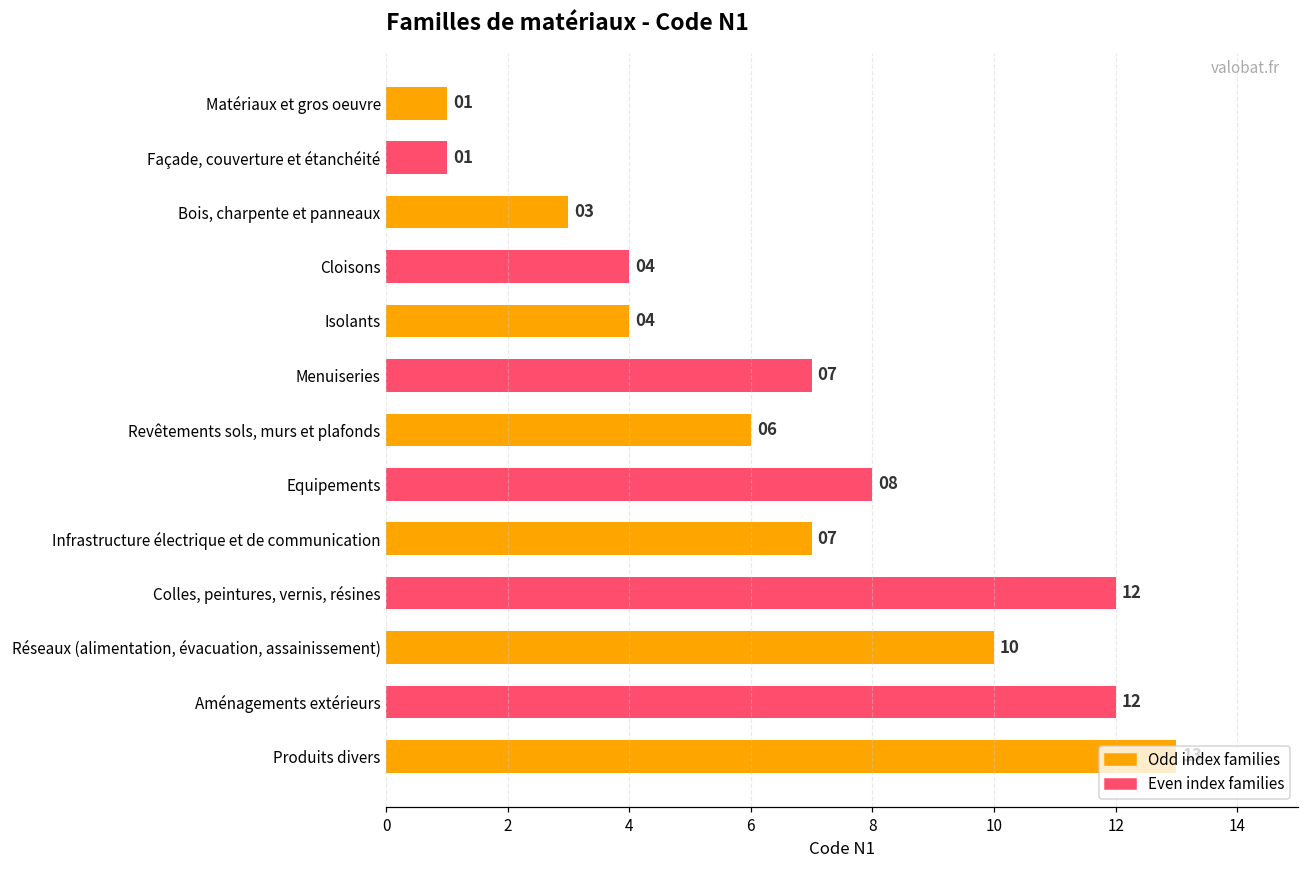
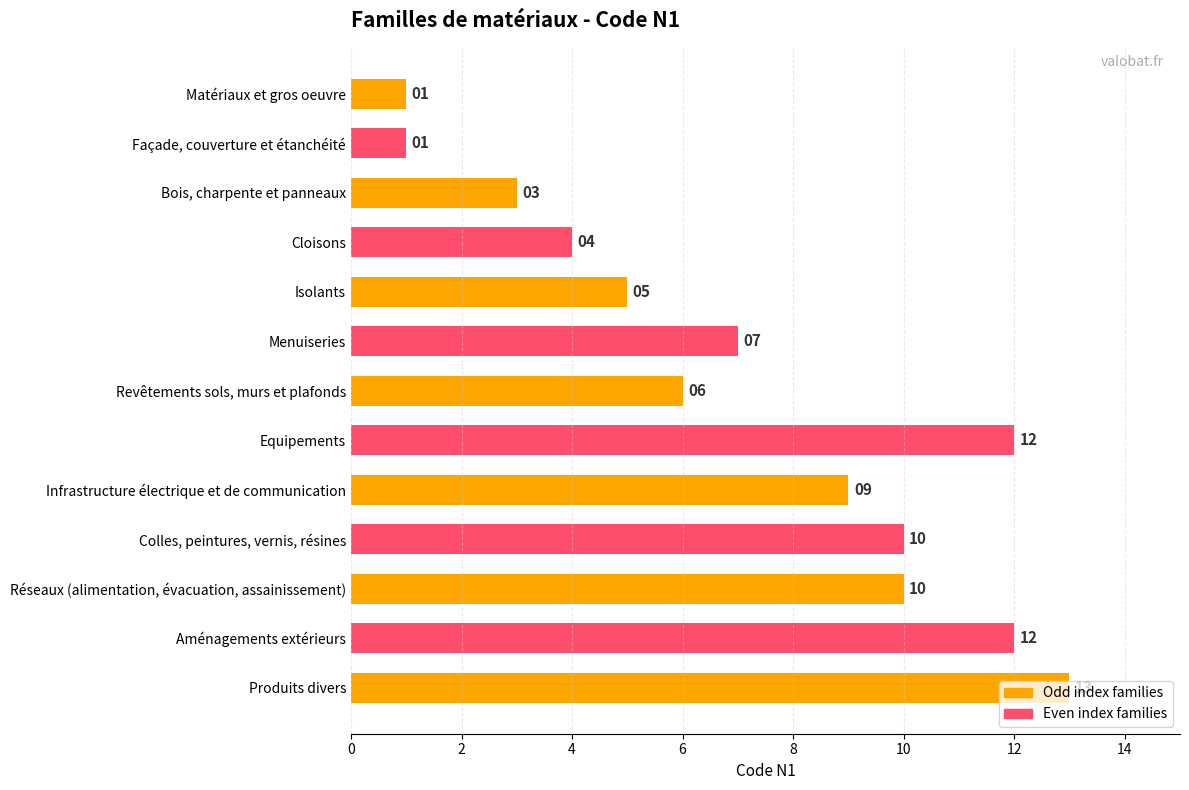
  {
    "Matériaux et gros oeuvre": "01",
    "Façade, couverture et étanchéité": "01",
    "Bois, charpente et panneaux": "03",
    "Cloisons": "04",
-   "Isolants": "04",
+   "Isolants": "05",
    "Menuiseries": "07",
    "Revêtements sols, murs et plafonds": "06",
-   "Equipements": "08",
-   "Infrastructure électrique et de communication": "07",
-   "Colles, peintures, vernis, résines": "12",
+   "Equipements": "12",
+   "Infrastructure électrique et de communication": "09",
+   "Colles, peintures, vernis, résines": "10",
    "Réseaux (alimentation, évacuation, assainissement)": "10",
    "Aménagements extérieurs": "12"
  }
